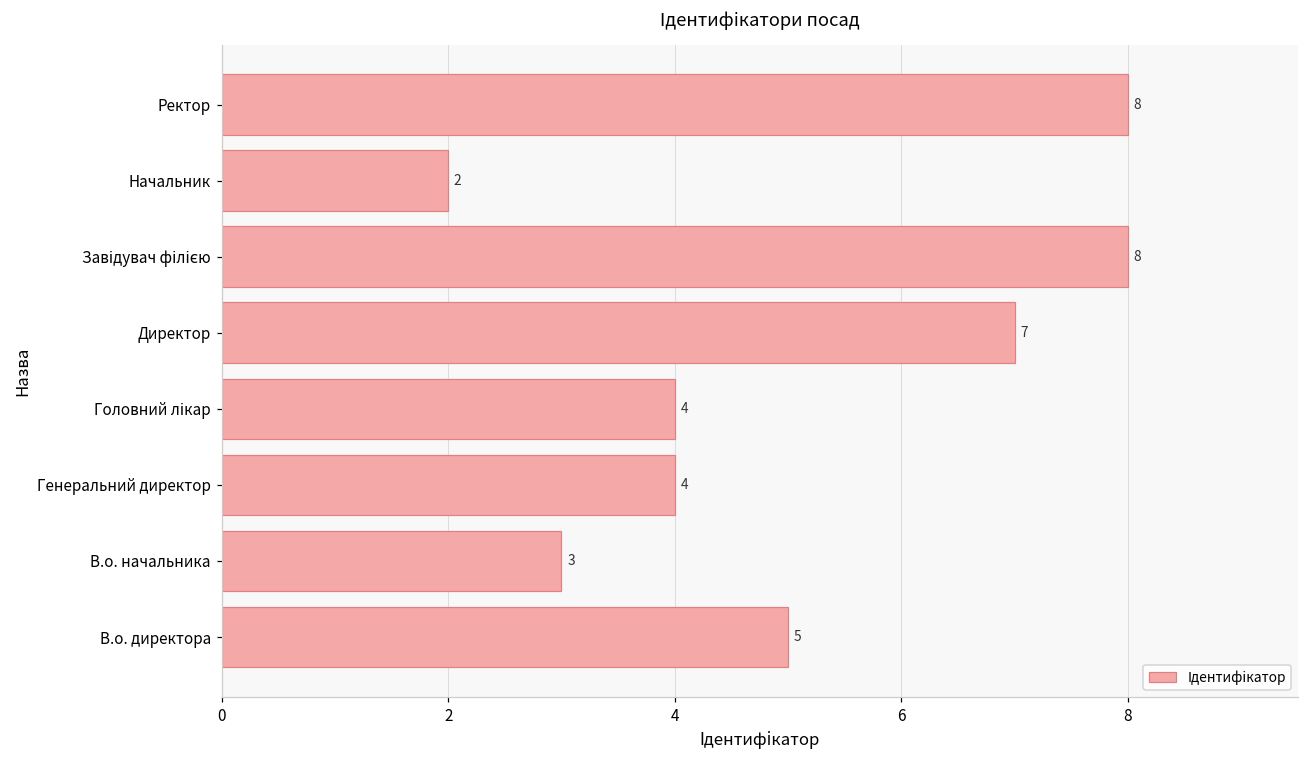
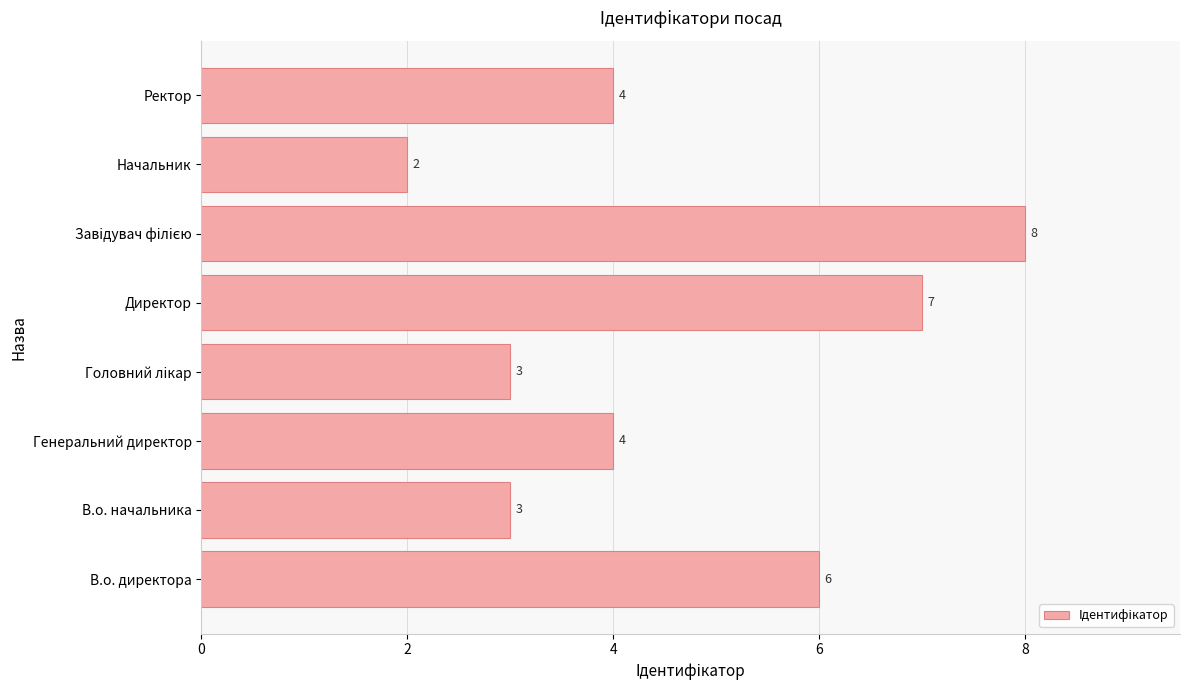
  {
-   "Ректор": 8,
+   "Ректор": 4,
    "Начальник": 2,
    "Завідувач філією": 8,
    "Директор": 7,
-   "Головний лікар": 4,
+   "Головний лікар": 3,
    "Генеральний директор": 4,
    "В.о. начальника": 3,
-   "В.о. директора": 5
+   "В.о. директора": 6
  }
